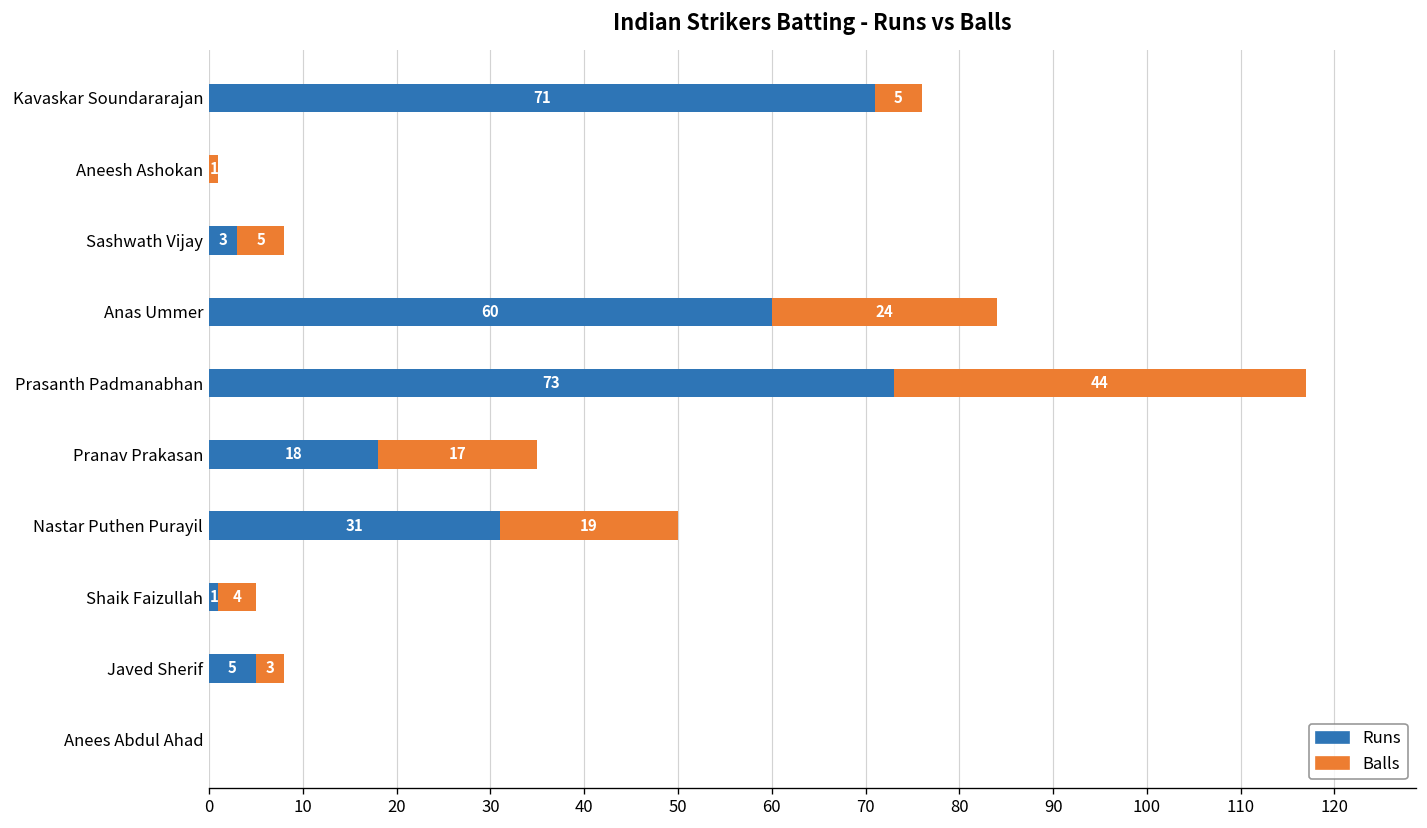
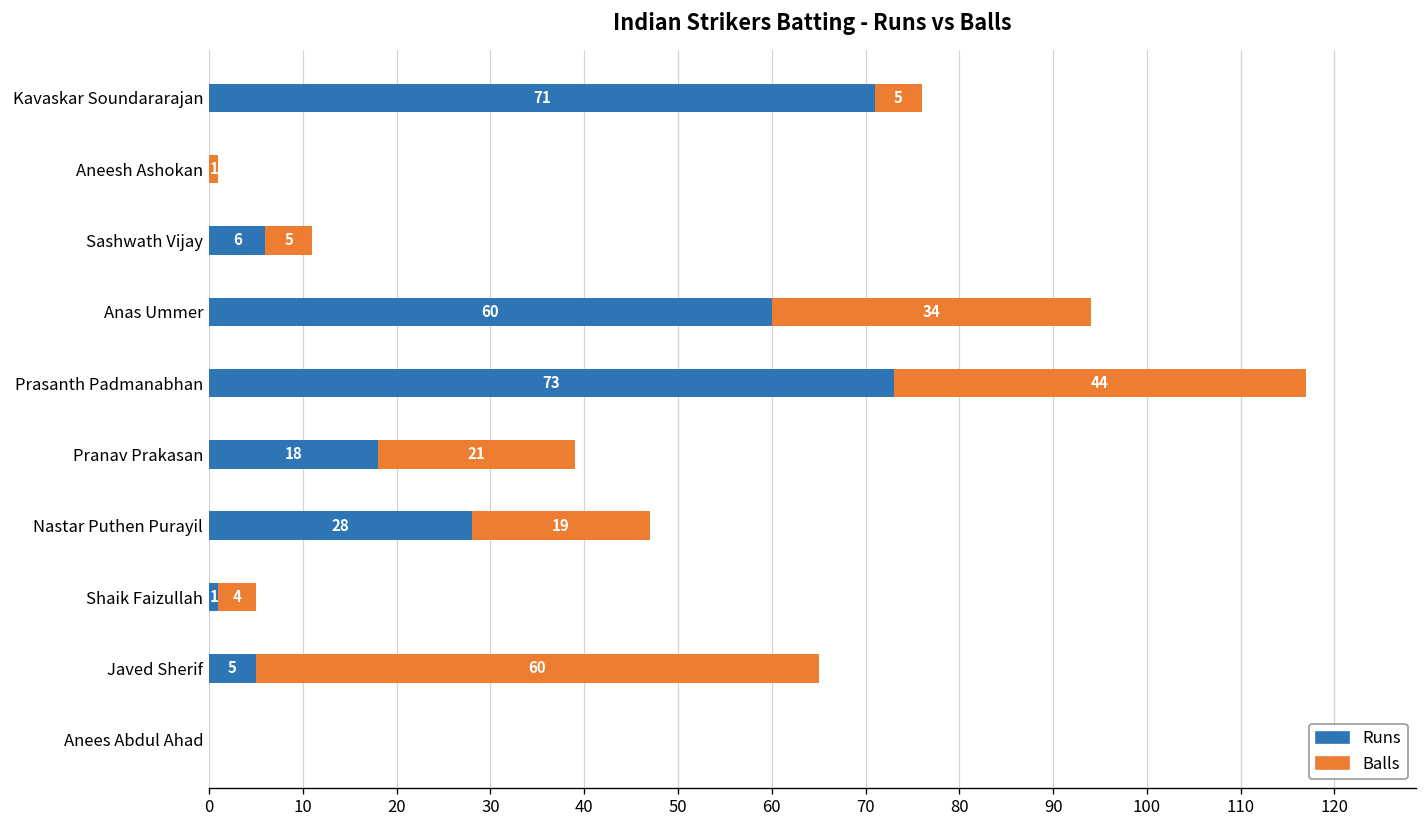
  {
    "Runs": {
      "Kavaskar Soundararajan": 71,
-     "Sashwath Vijay": 3,
+     "Sashwath Vijay": 6,
      "Anas Ummer": 60,
      "Prasanth Padmanabhan": 73,
      "Pranav Prakasan": 18,
-     "Nastar Puthen Purayil": 31,
+     "Nastar Puthen Purayil": 28,
      "Shaik Faizullah": 1,
      "Javed Sherif": 5
    },
    "Balls": {
      "Kavaskar Soundararajan": 5,
      "Aneesh Ashokan": 1,
      "Sashwath Vijay": 5,
-     "Anas Ummer": 24,
+     "Anas Ummer": 34,
      "Prasanth Padmanabhan": 44,
-     "Pranav Prakasan": 17,
+     "Pranav Prakasan": 21,
      "Nastar Puthen Purayil": 19,
      "Shaik Faizullah": 4,
-     "Javed Sherif": 3
+     "Javed Sherif": 60
    }
  }
